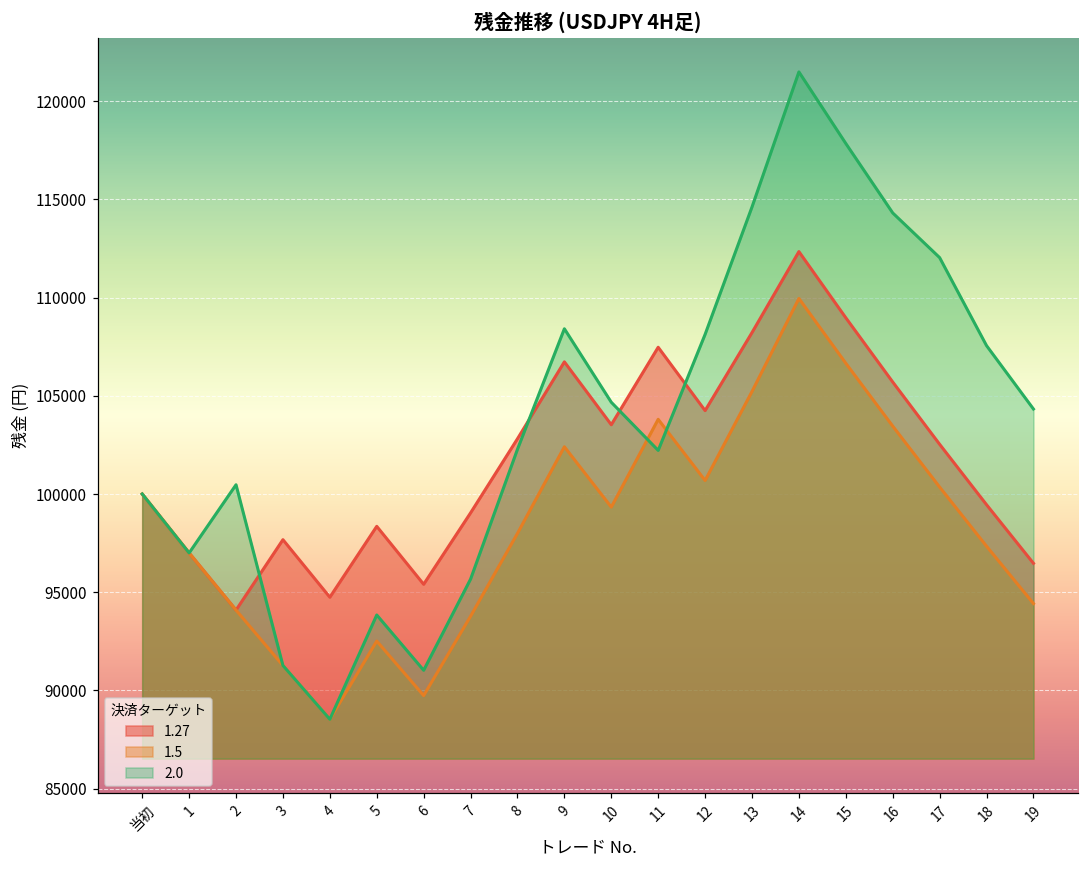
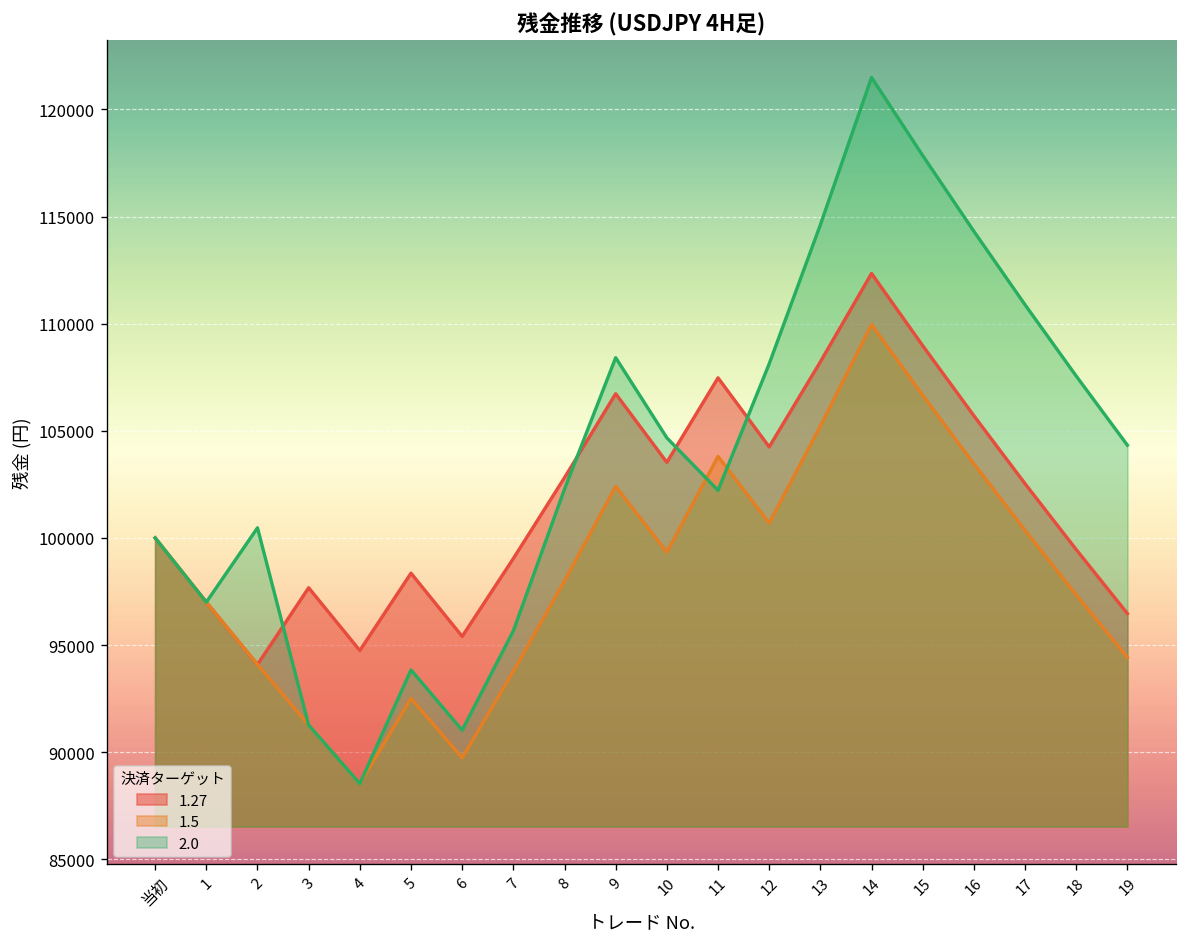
  {
    "2.0": {
      "2": 100500,
      "5": 93800,
      "6": 91000,
      "7": 95700,
      "8": 102300,
      "9": 108400,
      "10": 104700,
      "11": 102200,
      "12": 108100,
      "13": 114600,
      "14": 121500,
      "15": 117800,
      "16": 114300,
-     "17": 112000,
+     "17": 110900,
      "18": 107600,
      "19": 104300
    }
  }
